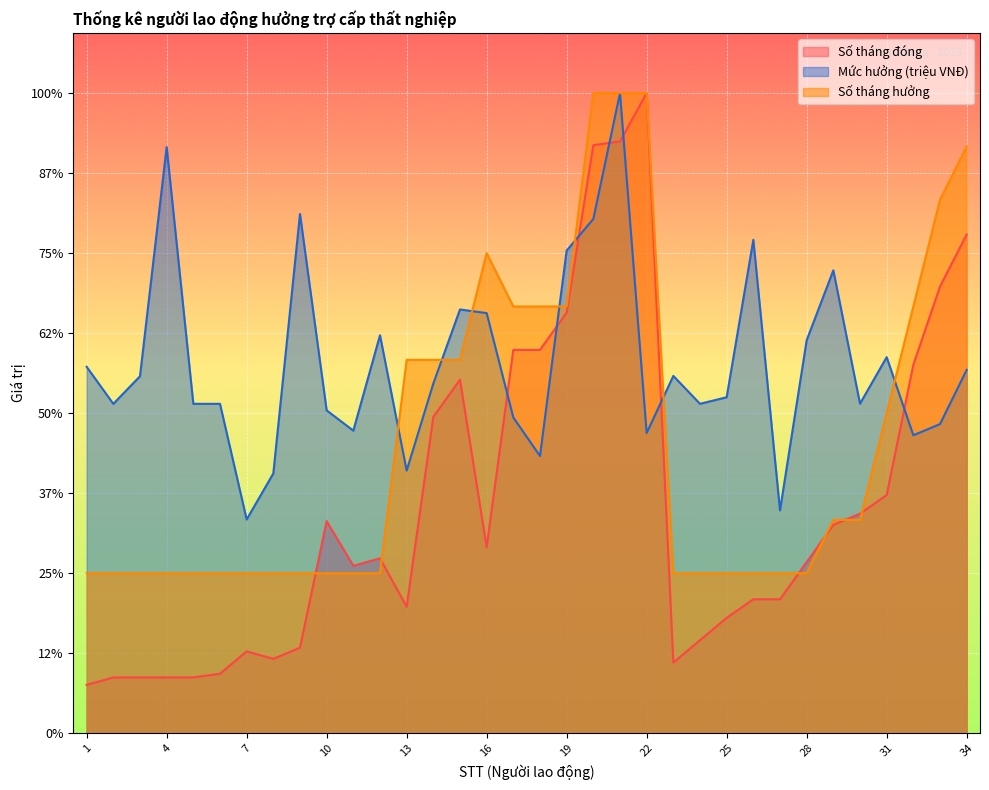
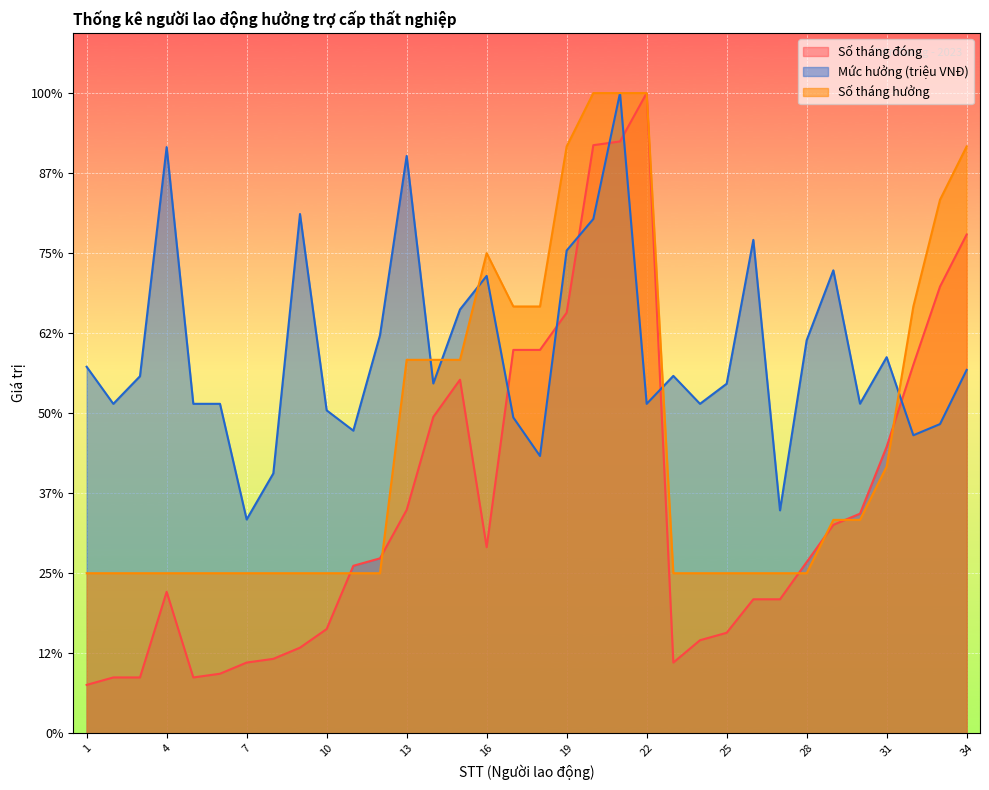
  {
    "Số tháng đóng": {
      "1": "8%",
-     "4": "9%",
-     "7": "13%",
-     "10": "33%",
-     "13": "20%",
+     "4": "22%",
+     "7": "11%",
+     "10": "16%",
+     "13": "35%",
      "16": "29%",
      "19": "66%",
-     "25": "18%",
+     "25": "16%",
      "28": "27%",
-     "31": "37%",
+     "31": "45%",
      "34": "78%"
    },
    "Mức hưởng (triệu VNĐ)": {
      "1": "57%",
      "4": "92%",
      "7": "33%",
      "10": "50%",
-     "13": "41%",
-     "16": "66%",
+     "13": "90%",
+     "16": "71%",
      "19": "75%",
-     "22": "47%",
-     "25": "52%",
+     "22": "51%",
+     "25": "55%",
      "28": "61%",
      "31": "59%",
      "34": "57%"
    },
    "Số tháng hưởng": {
      "1": "25%",
      "4": "25%",
      "7": "25%",
      "10": "25%",
      "13": "58%",
      "16": "75%",
-     "19": "67%",
+     "19": "92%",
      "25": "25%",
      "28": "25%",
-     "31": "50%",
+     "31": "42%",
      "34": "92%"
    }
  }
